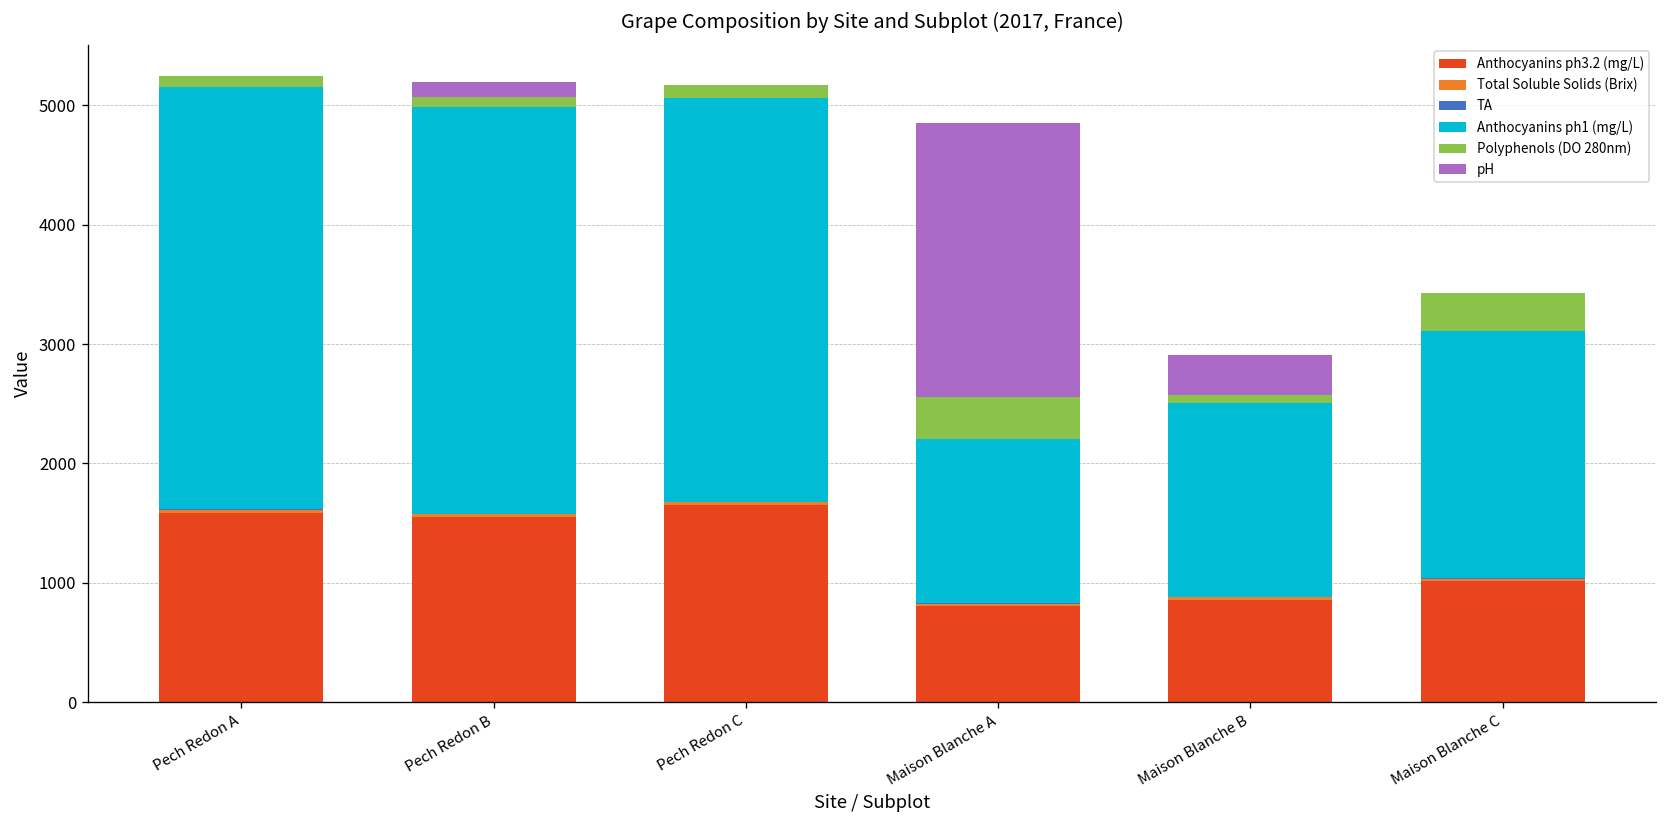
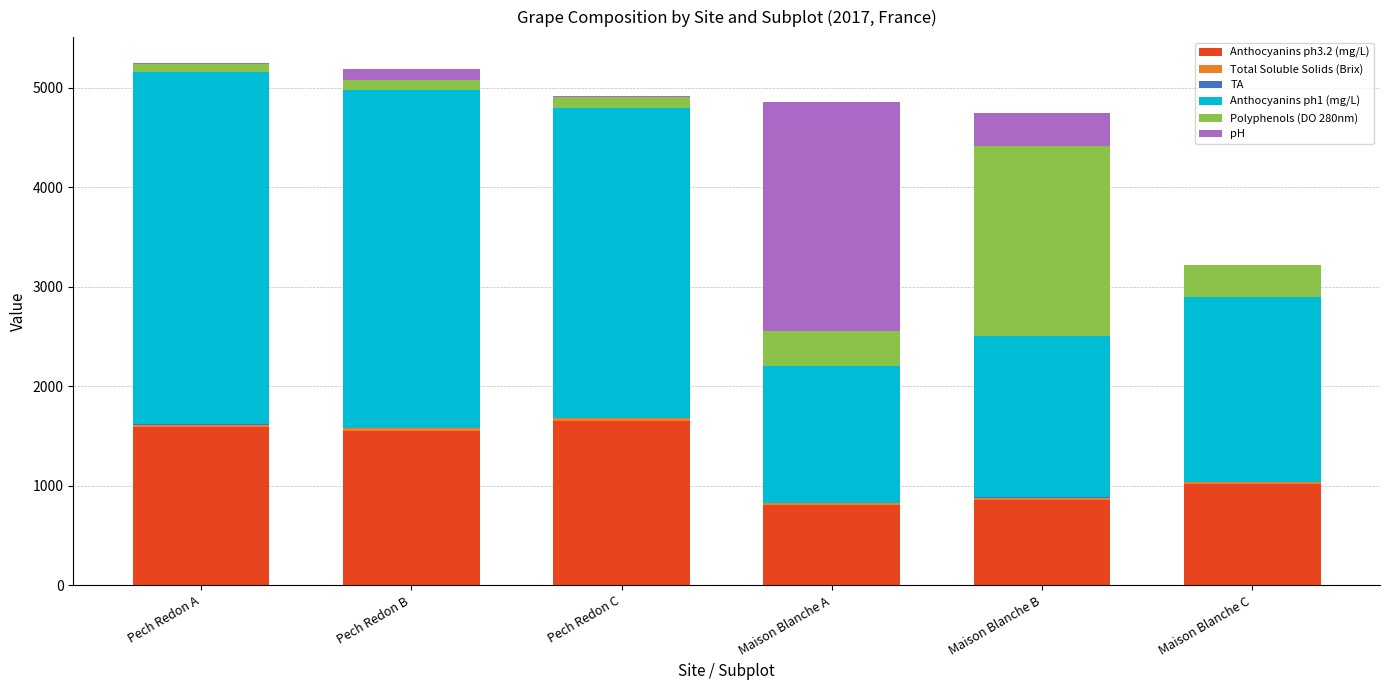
  {
    "Anthocyanins ph1 (mg/L)": {
      "Pech Redon A": 3500,
      "Pech Redon B": 3400,
-     "Pech Redon C": 3400,
+     "Pech Redon C": 3100,
      "Maison Blanche A": 1400,
      "Maison Blanche B": 1600,
-     "Maison Blanche C": 2100
+     "Maison Blanche C": 1900
    },
    "Polyphenols (DO 280nm)": {
      "Pech Redon A": 100,
      "Pech Redon B": 100,
      "Pech Redon C": 100,
      "Maison Blanche A": 300,
-     "Maison Blanche B": 100,
+     "Maison Blanche B": 1900,
      "Maison Blanche C": 300
    },
    "pH": {
      "Pech Redon B": 100,
      "Maison Blanche A": 2300,
      "Maison Blanche B": 300
    }
  }
